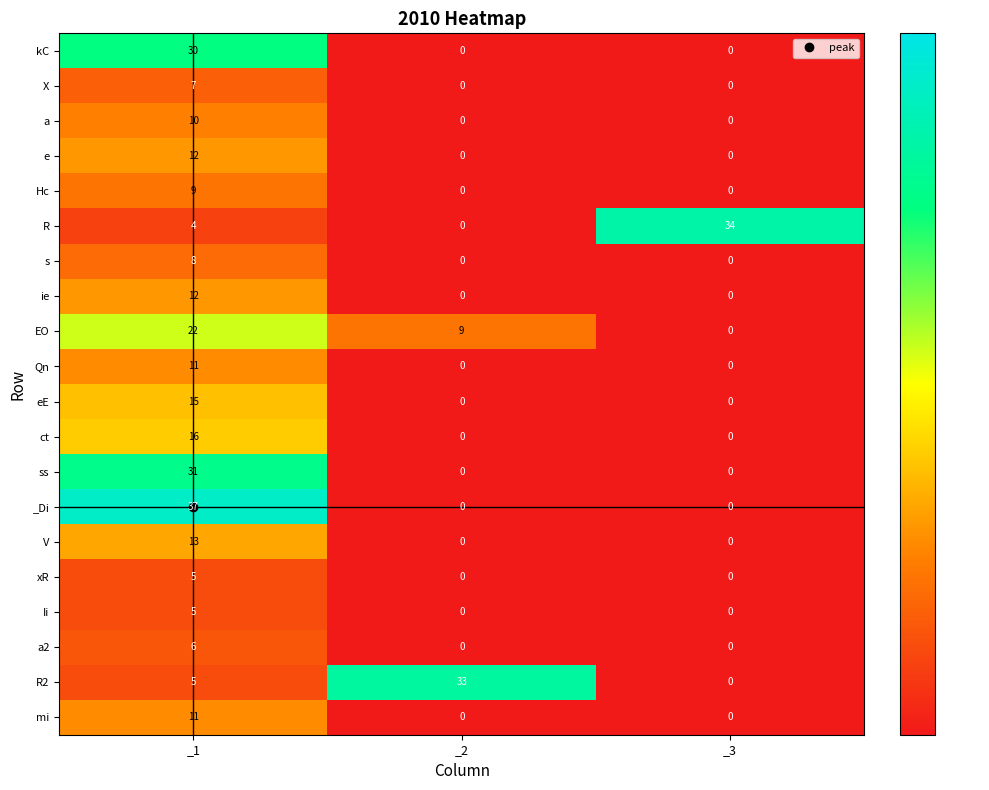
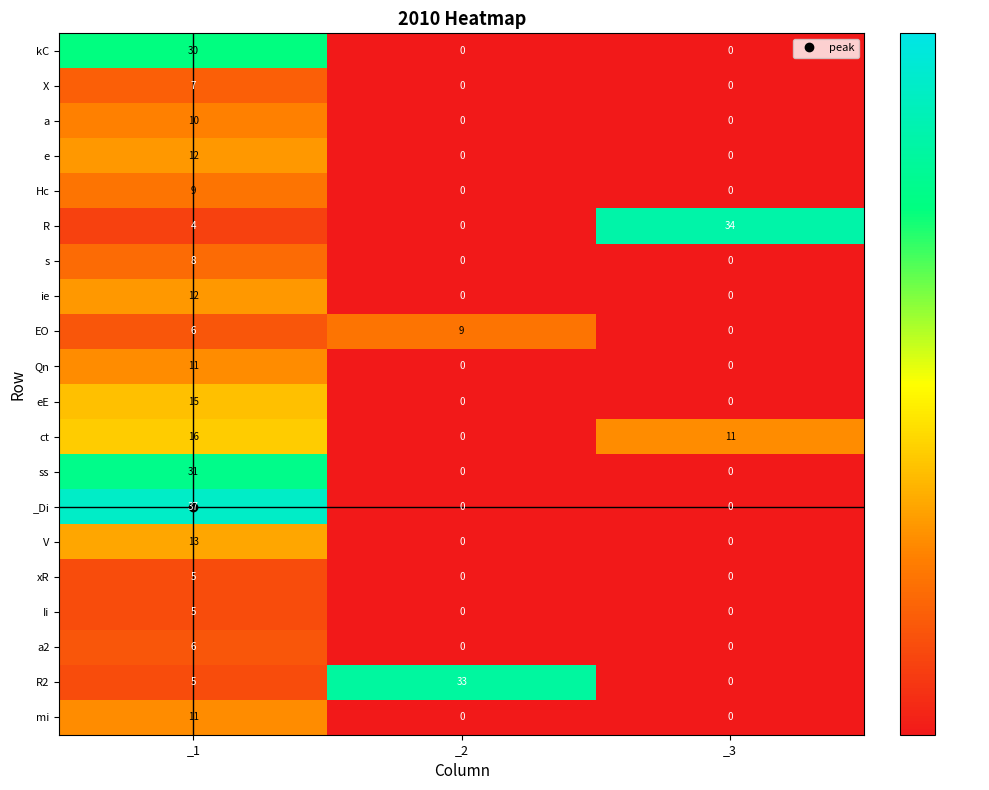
  {
    "kC": {
      "_1": 30,
      "_2": 0,
      "_3": 0
    },
    "X": {
      "_1": 7,
      "_2": 0,
      "_3": 0
    },
    "a": {
      "_1": 10,
      "_2": 0,
      "_3": 0
    },
    "e": {
      "_1": 12,
      "_2": 0,
      "_3": 0
    },
    "Hc": {
      "_1": 9,
      "_2": 0,
      "_3": 0
    },
    "R": {
      "_1": 4,
      "_2": 0,
      "_3": 34
    },
    "s": {
      "_1": 8,
      "_2": 0,
      "_3": 0
    },
    "ie": {
      "_1": 12,
      "_2": 0,
      "_3": 0
    },
    "EO": {
-     "_1": 22,
+     "_1": 6,
      "_2": 9,
      "_3": 0
    },
    "Qn": {
      "_1": 11,
      "_2": 0,
      "_3": 0
    },
    "eE": {
      "_1": 15,
      "_2": 0,
      "_3": 0
    },
    "ct": {
      "_1": 16,
      "_2": 0,
-     "_3": 0
+     "_3": 11
    },
    "ss": {
      "_1": 31,
      "_2": 0,
      "_3": 0
    },
    "_Di": {
      "_2": 0,
      "_3": 0
    },
    "V": {
      "_1": 13,
      "_2": 0,
      "_3": 0
    },
    "xR": {
      "_1": 5,
      "_2": 0,
      "_3": 0
    },
    "Ii": {
      "_1": 5,
      "_2": 0,
      "_3": 0
    },
    "a2": {
      "_1": 6,
      "_2": 0,
      "_3": 0
    },
    "R2": {
      "_1": 5,
      "_2": 33,
      "_3": 0
    },
    "mi": {
      "_1": 11,
      "_2": 0,
      "_3": 0
    }
  }
